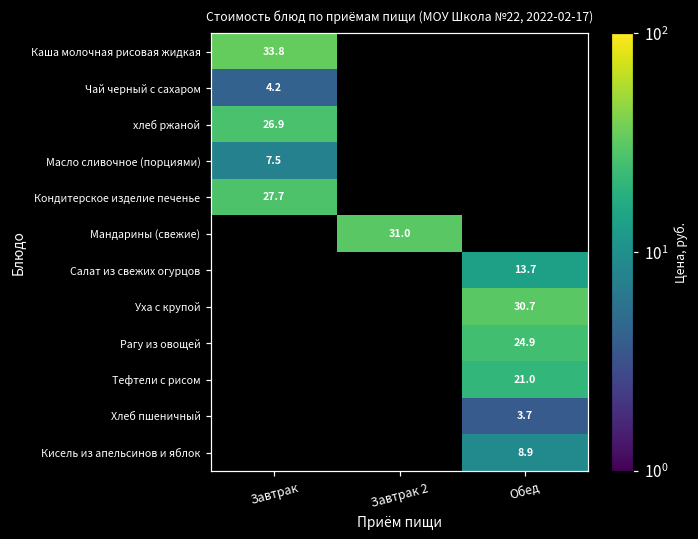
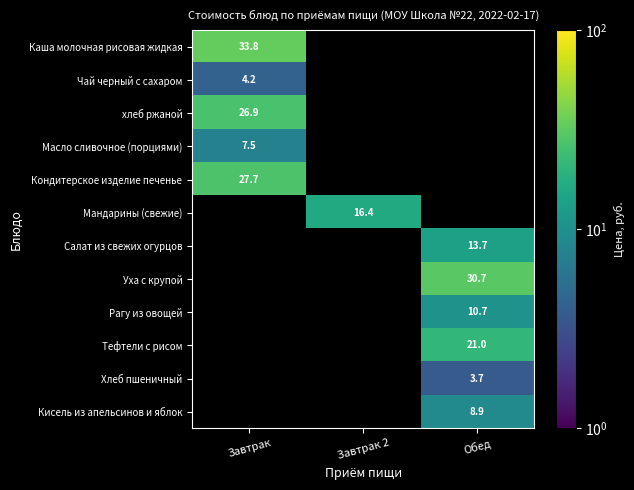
  {
    "Каша молочная рисовая жидкая": {
      "Завтрак": 33.8
    },
    "Чай черный с сахаром": {
      "Завтрак": 4.2
    },
    "хлеб ржаной": {
      "Завтрак": 26.9
    },
    "Масло сливочное (порциями)": {
      "Завтрак": 7.5
    },
    "Кондитерское изделие печенье": {
      "Завтрак": 27.7
    },
    "Мандарины (свежие)": {
-     "Завтрак 2": 31.0
+     "Завтрак 2": 16.4
    },
    "Салат из свежих огурцов": {
      "Обед": 13.7
    },
    "Уха с крупой": {
      "Обед": 30.7
    },
    "Рагу из овощей": {
-     "Обед": 24.9
+     "Обед": 10.7
    },
    "Тефтели с рисом": {
      "Обед": 21.0
    },
    "Хлеб пшеничный": {
      "Обед": 3.7
    },
    "Кисель из апельсинов и яблок": {
      "Обед": 8.9
    }
  }
